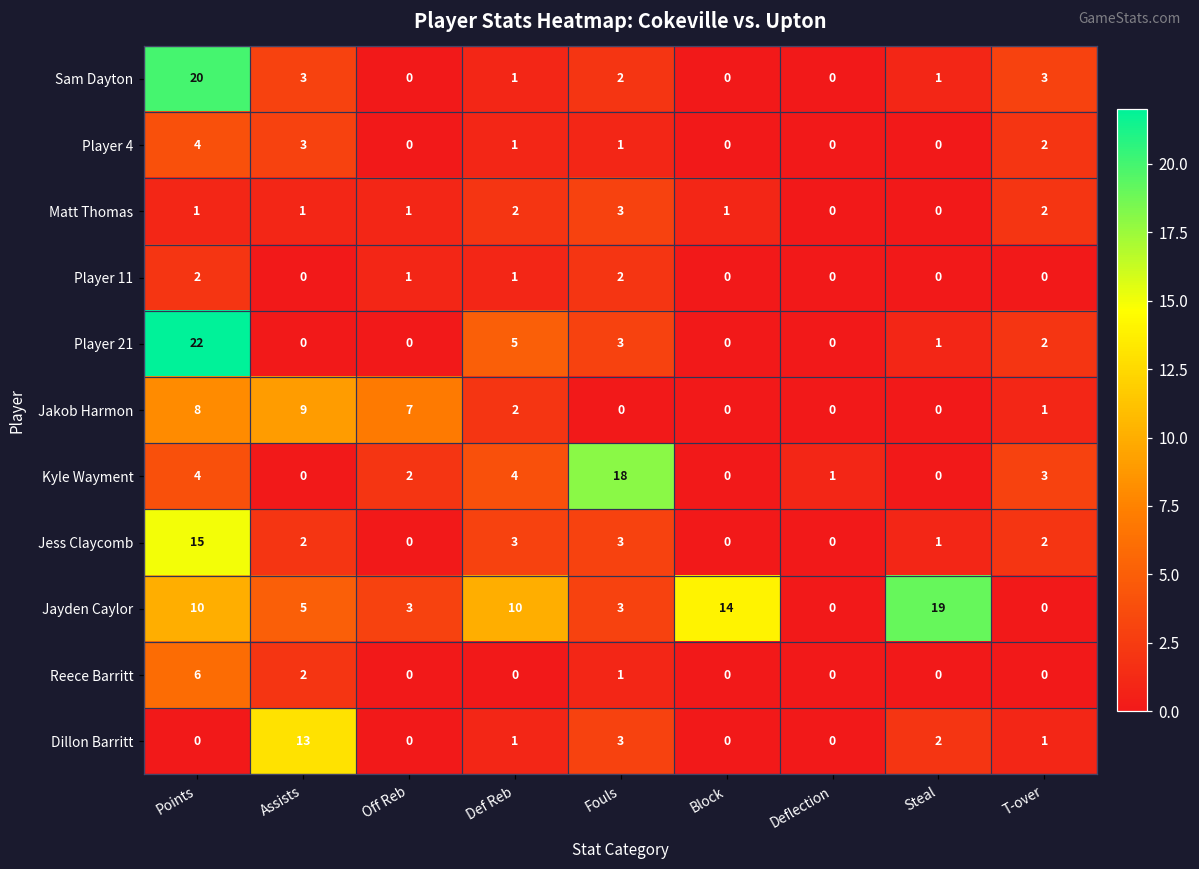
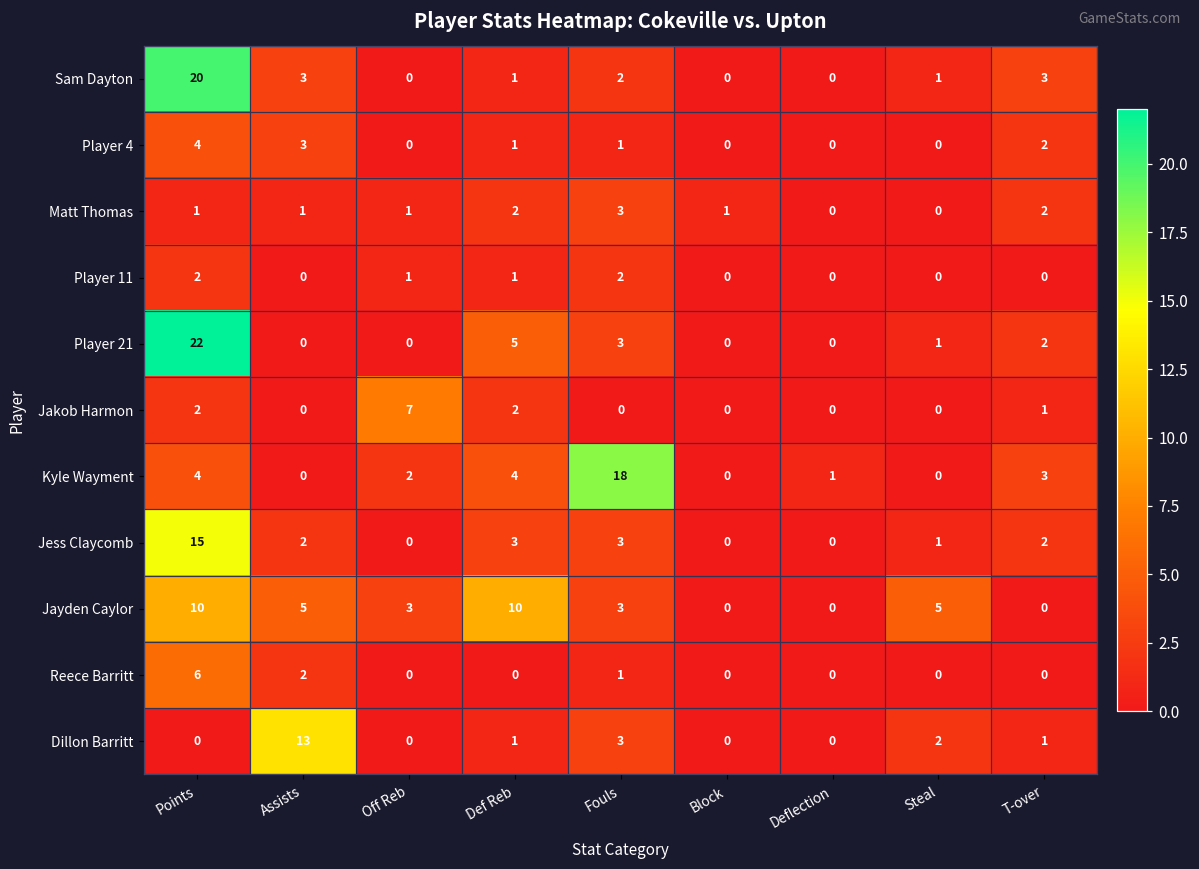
  {
    "Sam Dayton": {
      "Points": 20,
      "Assists": 3,
      "Off Reb": 0,
      "Def Reb": 1,
      "Fouls": 2,
      "Block": 0,
      "Deflection": 0,
      "Steal": 1,
      "T-over": 3
    },
    "Player 4": {
      "Points": 4,
      "Assists": 3,
      "Off Reb": 0,
      "Def Reb": 1,
      "Fouls": 1,
      "Block": 0,
      "Deflection": 0,
      "Steal": 0,
      "T-over": 2
    },
    "Matt Thomas": {
      "Points": 1,
      "Assists": 1,
      "Off Reb": 1,
      "Def Reb": 2,
      "Fouls": 3,
      "Block": 1,
      "Deflection": 0,
      "Steal": 0,
      "T-over": 2
    },
    "Player 11": {
      "Points": 2,
      "Assists": 0,
      "Off Reb": 1,
      "Def Reb": 1,
      "Fouls": 2,
      "Block": 0,
      "Deflection": 0,
      "Steal": 0,
      "T-over": 0
    },
    "Player 21": {
      "Points": 22,
      "Assists": 0,
      "Off Reb": 0,
      "Def Reb": 5,
      "Fouls": 3,
      "Block": 0,
      "Deflection": 0,
      "Steal": 1,
      "T-over": 2
    },
    "Jakob Harmon": {
-     "Points": 8,
-     "Assists": 9,
+     "Points": 2,
+     "Assists": 0,
      "Off Reb": 7,
      "Def Reb": 2,
      "Fouls": 0,
      "Block": 0,
      "Deflection": 0,
      "Steal": 0,
      "T-over": 1
    },
    "Kyle Wayment": {
      "Points": 4,
      "Assists": 0,
      "Off Reb": 2,
      "Def Reb": 4,
      "Fouls": 18,
      "Block": 0,
      "Deflection": 1,
      "Steal": 0,
      "T-over": 3
    },
    "Jess Claycomb": {
      "Points": 15,
      "Assists": 2,
      "Off Reb": 0,
      "Def Reb": 3,
      "Fouls": 3,
      "Block": 0,
      "Deflection": 0,
      "Steal": 1,
      "T-over": 2
    },
    "Jayden Caylor": {
      "Points": 10,
      "Assists": 5,
      "Off Reb": 3,
      "Def Reb": 10,
      "Fouls": 3,
-     "Block": 14,
+     "Block": 0,
      "Deflection": 0,
-     "Steal": 19,
+     "Steal": 5,
      "T-over": 0
    },
    "Reece Barritt": {
      "Points": 6,
      "Assists": 2,
      "Off Reb": 0,
      "Def Reb": 0,
      "Fouls": 1,
      "Block": 0,
      "Deflection": 0,
      "Steal": 0,
      "T-over": 0
    },
    "Dillon Barritt": {
      "Points": 0,
      "Assists": 13,
      "Off Reb": 0,
      "Def Reb": 1,
      "Fouls": 3,
      "Block": 0,
      "Deflection": 0,
      "Steal": 2,
      "T-over": 1
    }
  }
